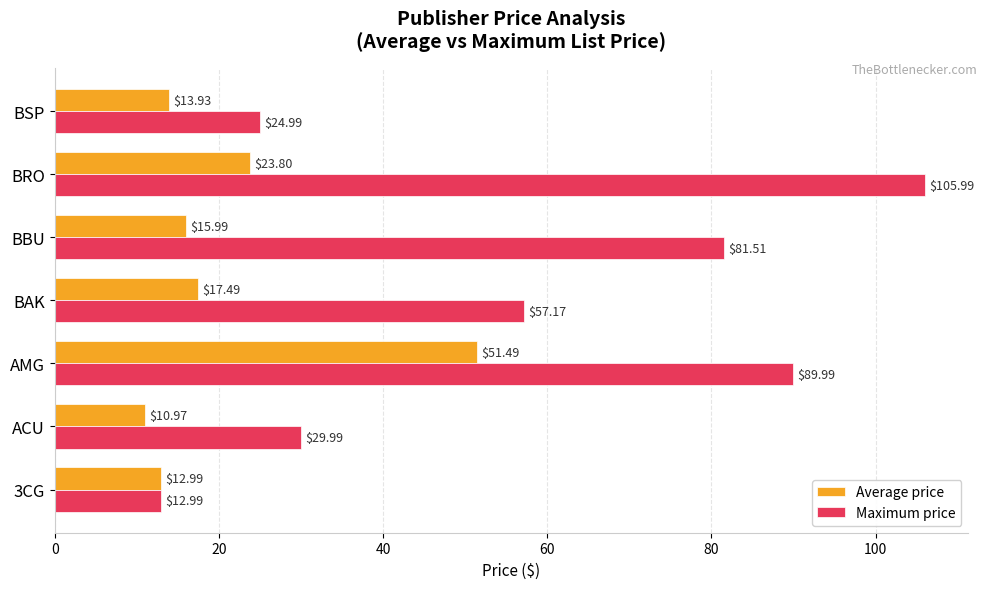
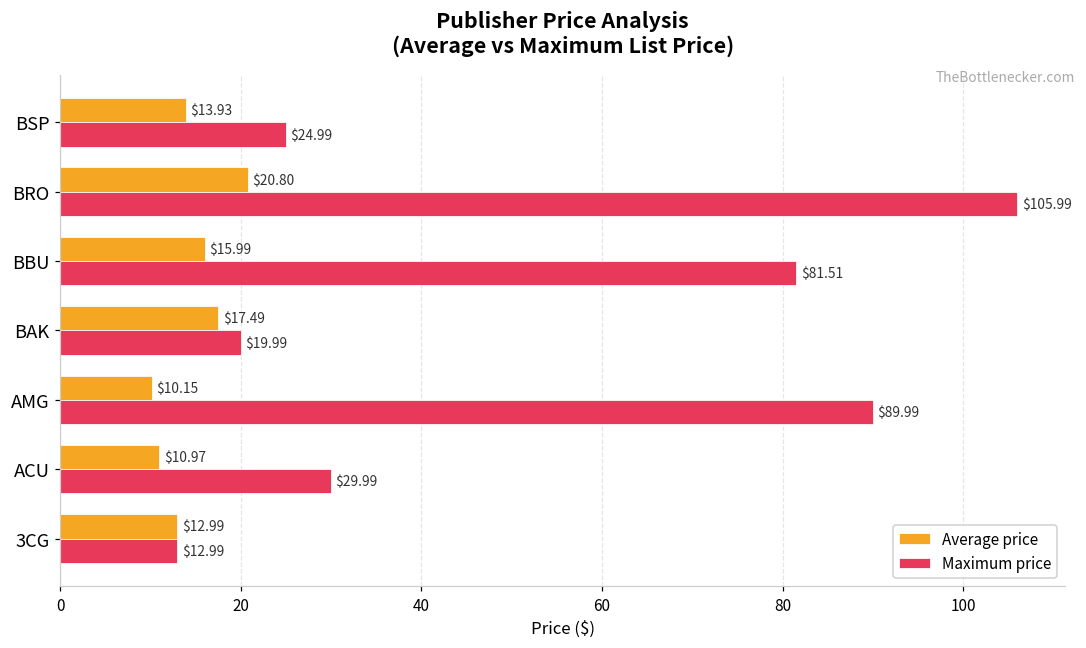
  {
    "Average price": {
      "BSP": "$13.93",
-     "BRO": "$23.80",
+     "BRO": "$20.80",
      "BBU": "$15.99",
      "BAK": "$17.49",
-     "AMG": "$51.49",
+     "AMG": "$10.15",
      "ACU": "$10.97",
      "3CG": "$12.99"
    },
    "Maximum price": {
      "BSP": "$24.99",
      "BRO": "$105.99",
      "BBU": "$81.51",
-     "BAK": "$57.17",
+     "BAK": "$19.99",
      "AMG": "$89.99",
      "ACU": "$29.99",
      "3CG": "$12.99"
    }
  }
